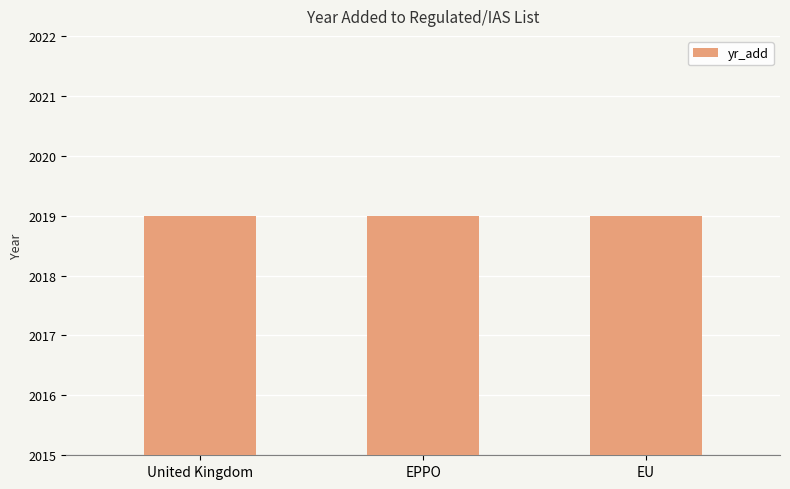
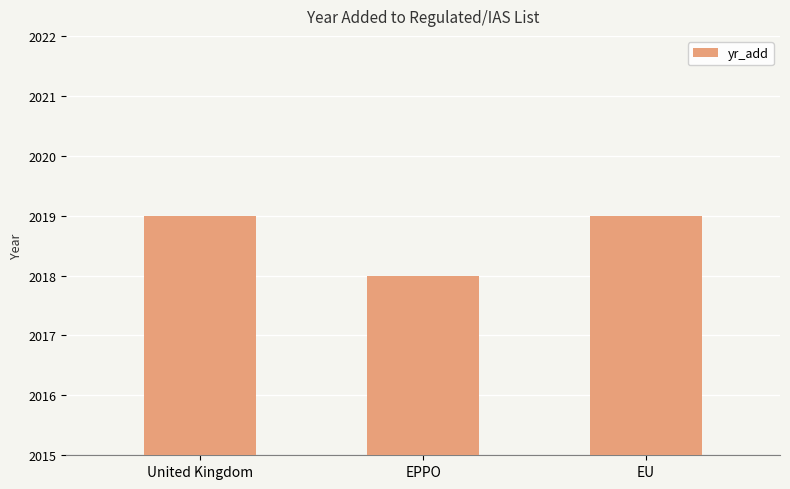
  {
    "United Kingdom": 2019,
-   "EPPO": 2019,
+   "EPPO": 2018,
    "EU": 2019
  }
